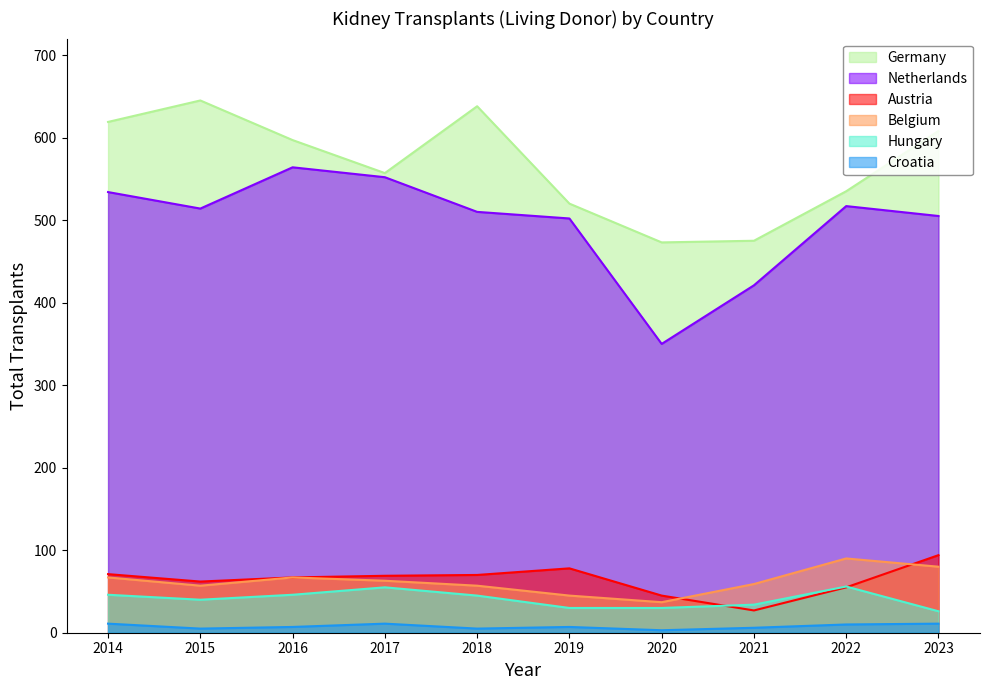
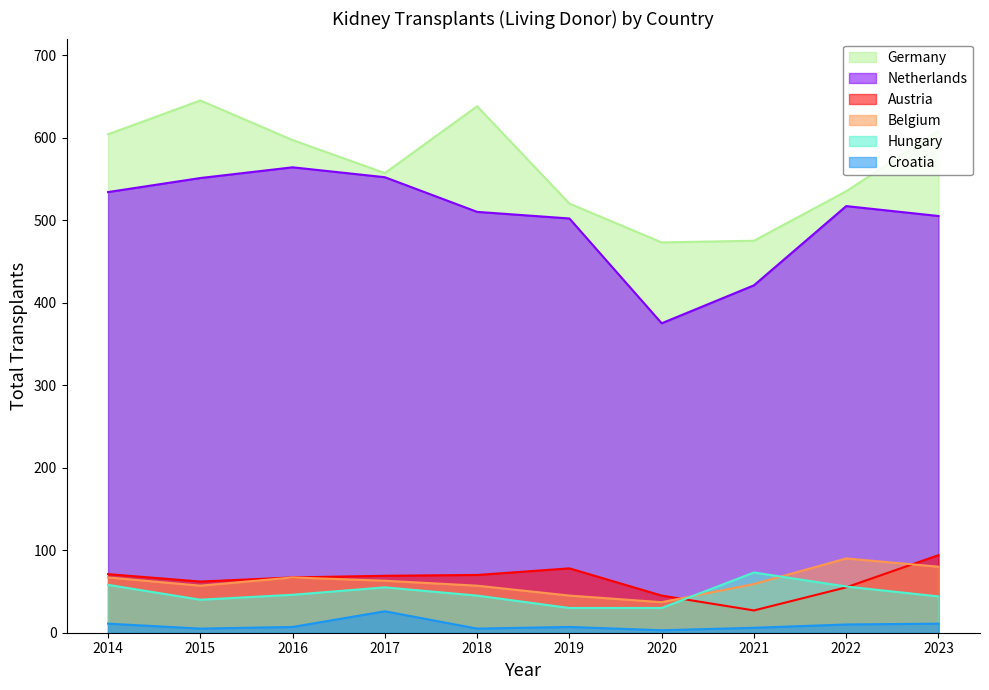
  {
    "Germany": {
-     "2014": 620,
+     "2014": 600,
      "2015": 650,
      "2016": 600,
      "2017": 560,
      "2018": 640,
      "2019": 520,
      "2020": 470,
      "2021": 480,
      "2022": 540
    },
    "Netherlands": {
      "2014": 530,
-     "2015": 510,
+     "2015": 550,
      "2016": 560,
      "2017": 550,
      "2018": 510,
      "2019": 500,
-     "2020": 350,
+     "2020": 380,
      "2021": 420,
      "2022": 520,
      "2023": 510
    },
    "Austria": {
      "2014": 70,
      "2015": 60,
      "2017": 70,
      "2018": 70,
      "2019": 80,
      "2020": 50,
      "2021": 30,
      "2023": 90
    },
    "Belgium": {
      "2014": 70,
      "2015": 60,
      "2017": 60,
      "2018": 60,
      "2019": 50,
      "2020": 40,
      "2021": 60,
      "2022": 90,
      "2023": 80
    },
    "Hungary": {
-     "2014": 50,
+     "2014": 60,
      "2015": 40,
      "2016": 50,
      "2017": 60,
      "2018": 50,
      "2019": 30,
      "2020": 30,
-     "2021": 30,
-     "2023": 30
+     "2021": 70,
+     "2023": 40
    },
    "Croatia": {
      "2014": 10,
      "2015": 10,
      "2016": 10,
-     "2017": 10,
+     "2017": 30,
      "2018": 10,
      "2019": 10,
      "2020": 0,
      "2021": 10,
      "2022": 10,
      "2023": 10
    }
  }
